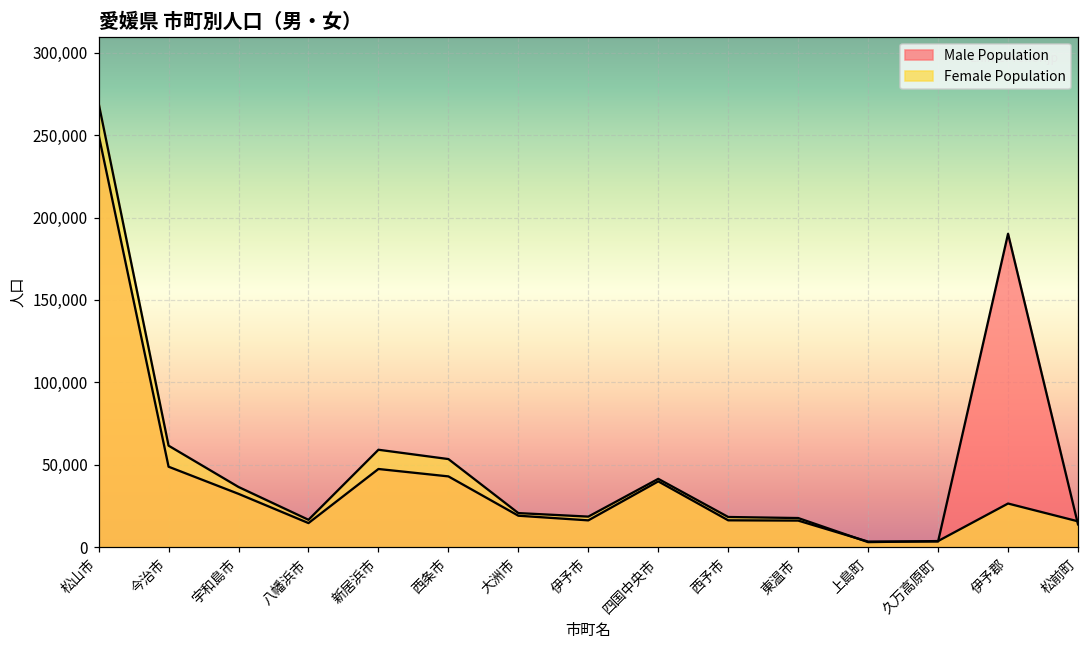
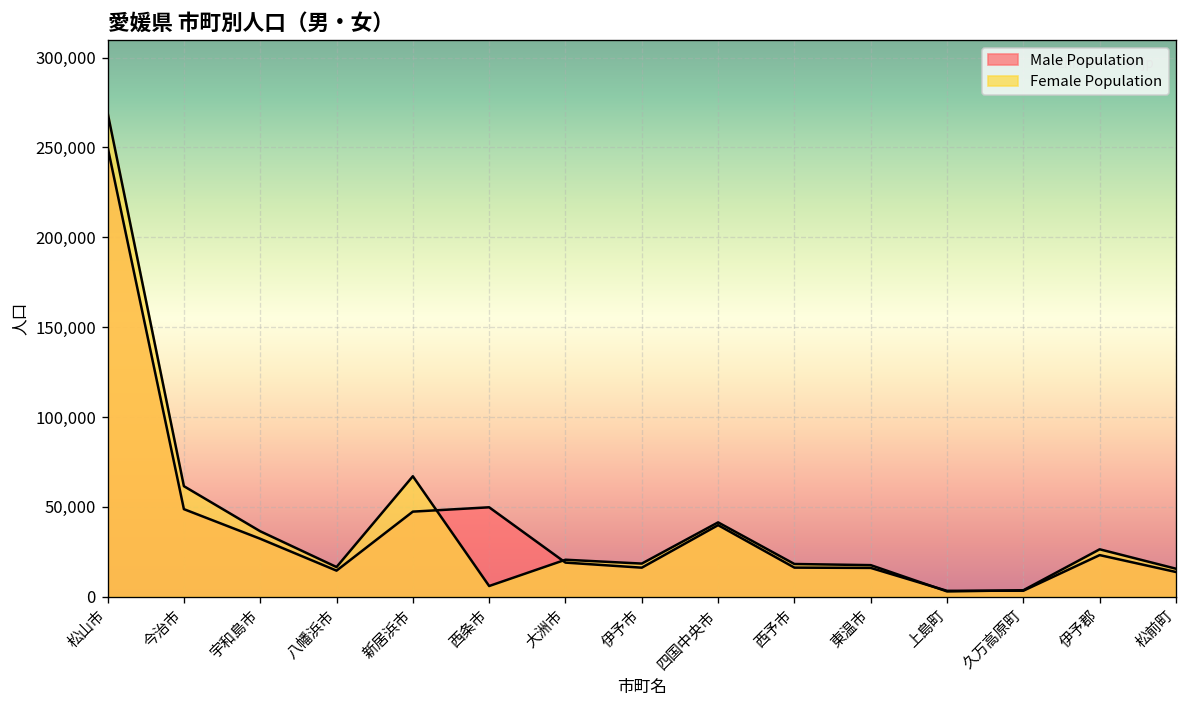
  {
    "Male Population": {
      "松山市": "250,000",
      "今治市": "49,000",
      "宇和島市": "32,000",
      "八幡浜市": "15,000",
      "新居浜市": "47,000",
-     "西条市": "43,000",
+     "西条市": "50,000",
      "伊予市": "16,000",
      "西予市": "16,000",
-     "伊予郡": "190,000",
+     "伊予郡": "23,000",
      "松前町": "14,000"
    },
    "Female Population": {
      "松山市": "269,000",
      "今治市": "62,000",
      "宇和島市": "36,000",
      "八幡浜市": "17,000",
-     "新居浜市": "59,000",
-     "西条市": "53,000",
+     "新居浜市": "67,000",
+     "西条市": "6,000",
      "伊予市": "18,000",
      "西予市": "18,000",
      "伊予郡": "26,000",
      "松前町": "16,000"
    }
  }
